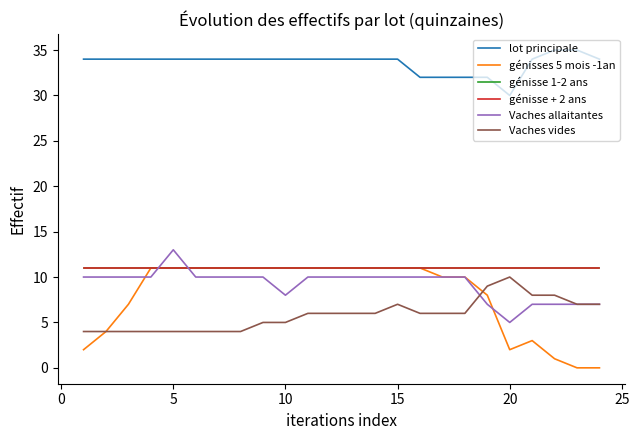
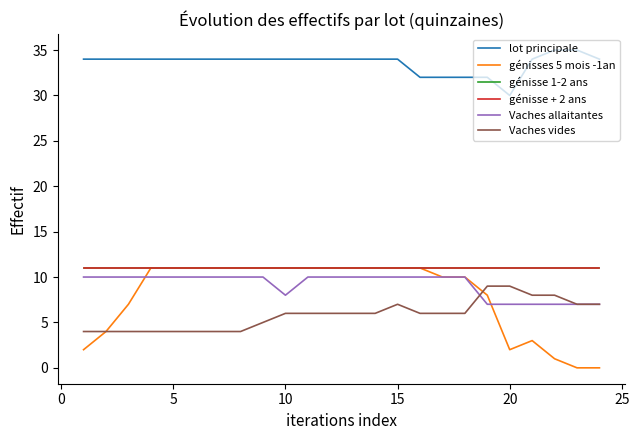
  {
    "lot principale": {
      "5": 34,
      "10": 34,
      "15": 34
    },
    "génisses 5 mois -1an": {
      "20": 2
    },
    "génisse + 2 ans": {
      "20": 11
    },
    "Vaches allaitantes": {
-     "5": 13,
+     "5": 10,
      "10": 8,
      "15": 10,
-     "20": 5
+     "20": 7
    },
    "Vaches vides": {
      "5": 4,
-     "10": 5,
+     "10": 6,
      "15": 7,
-     "20": 10
+     "20": 9
    }
  }
